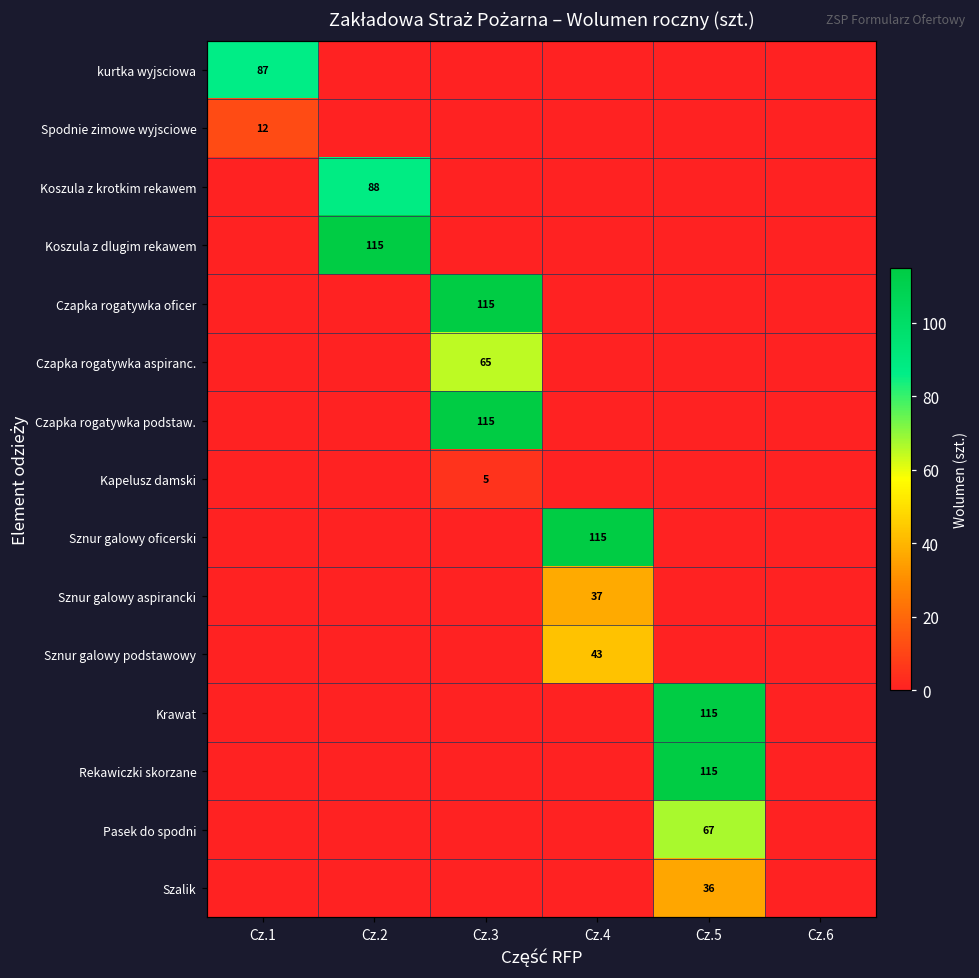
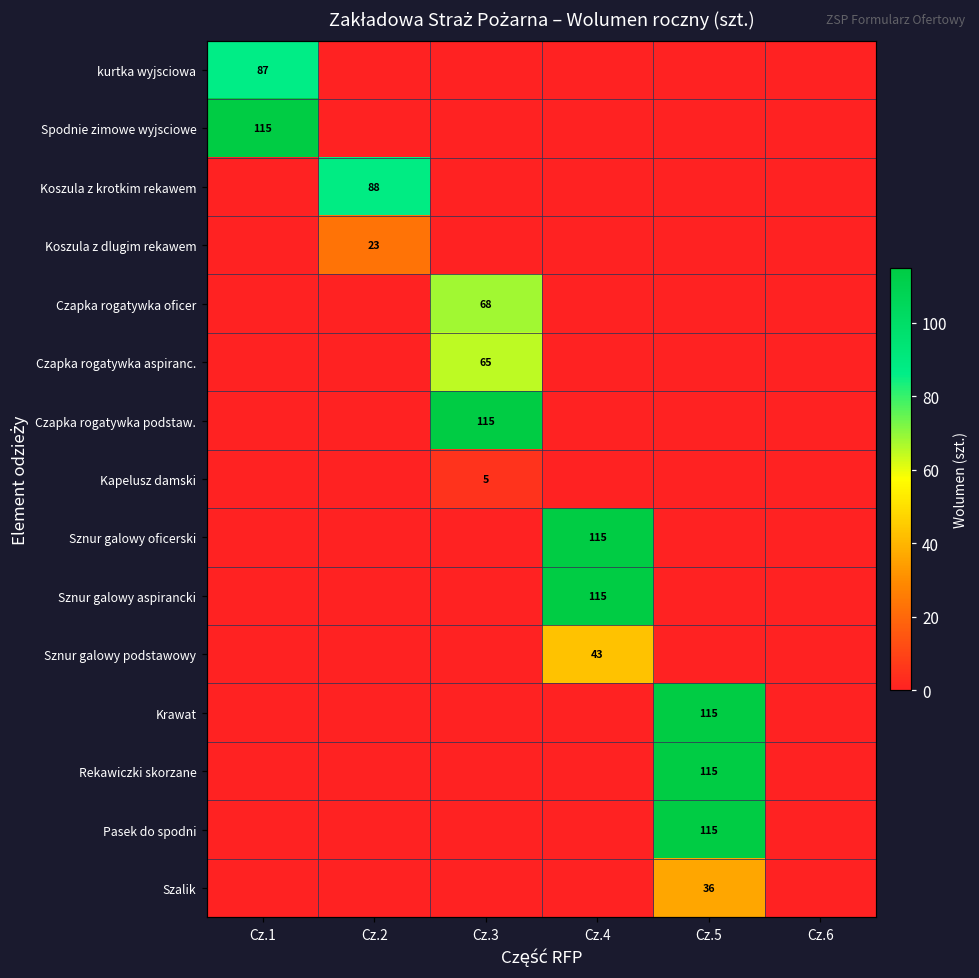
  {
    "kurtka wyjsciowa": {
      "Cz.1": 87
    },
    "Spodnie zimowe wyjsciowe": {
-     "Cz.1": 12
+     "Cz.1": 115
    },
    "Koszula z krotkim rekawem": {
      "Cz.2": 88
    },
    "Koszula z dlugim rekawem": {
-     "Cz.2": 115
+     "Cz.2": 23
    },
    "Czapka rogatywka oficer": {
-     "Cz.3": 115
+     "Cz.3": 68
    },
    "Czapka rogatywka aspiranc.": {
      "Cz.3": 65
    },
    "Czapka rogatywka podstaw.": {
      "Cz.3": 115
    },
    "Kapelusz damski": {
      "Cz.3": 5
    },
    "Sznur galowy oficerski": {
      "Cz.4": 115
    },
    "Sznur galowy aspirancki": {
-     "Cz.4": 37
+     "Cz.4": 115
    },
    "Sznur galowy podstawowy": {
      "Cz.4": 43
    },
    "Krawat": {
      "Cz.5": 115
    },
    "Rekawiczki skorzane": {
      "Cz.5": 115
    },
    "Pasek do spodni": {
-     "Cz.5": 67
+     "Cz.5": 115
    },
    "Szalik": {
      "Cz.5": 36
    }
  }
